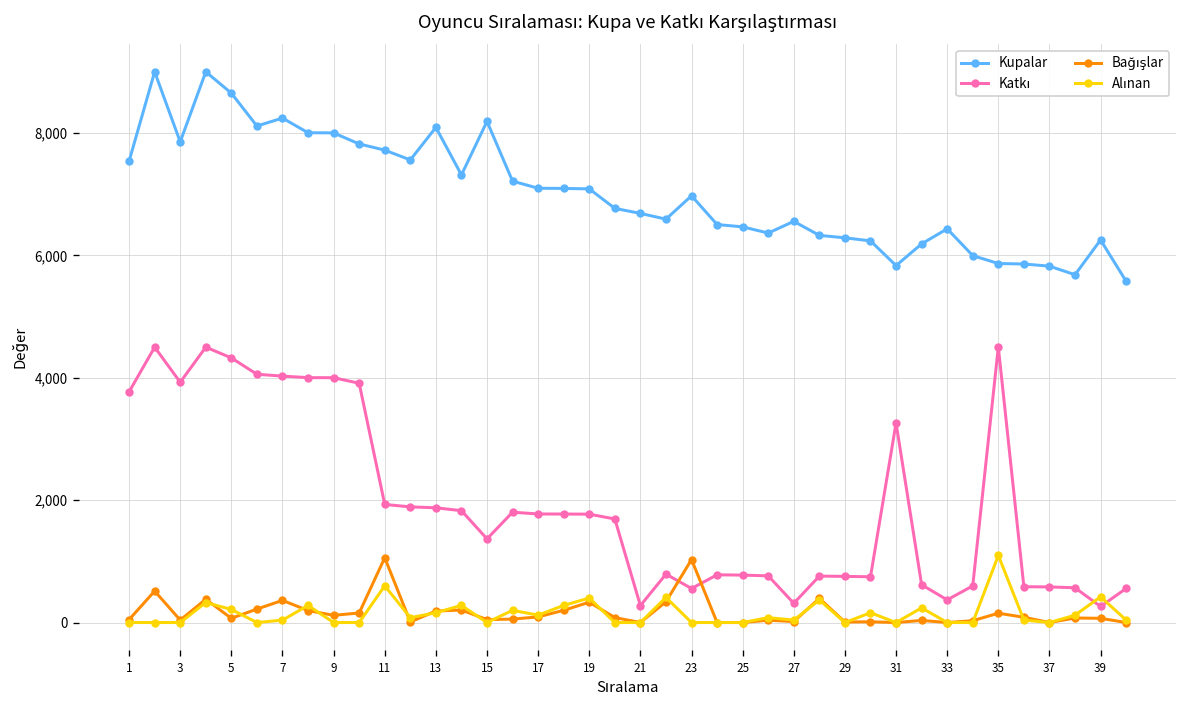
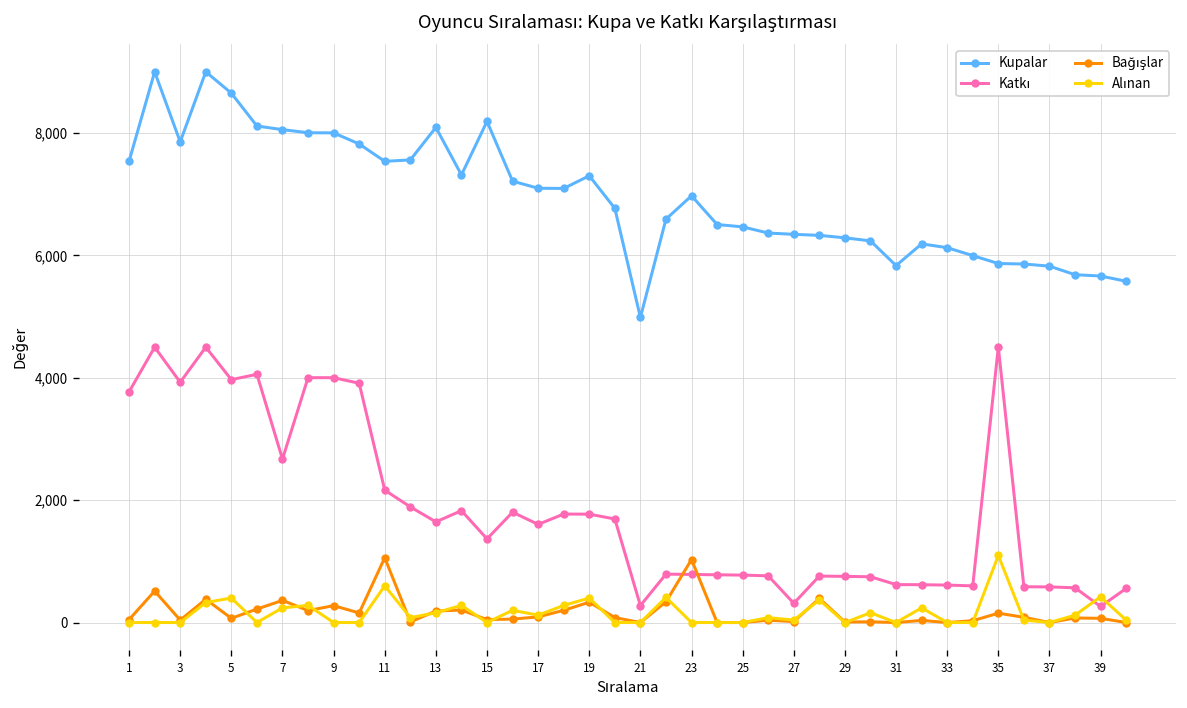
  {
    "Kupalar": {
      "1": "7,500",
      "3": "7,900",
      "5": "8,700",
-     "7": "8,200",
+     "7": "8,100",
      "9": "8,000",
-     "11": "7,700",
+     "11": "7,500",
      "13": "8,100",
      "15": "8,200",
      "17": "7,100",
-     "19": "7,100",
-     "21": "6,700",
+     "19": "7,300",
+     "21": "5,000",
      "23": "7,000",
      "25": "6,500",
-     "27": "6,600",
+     "27": "6,300",
      "29": "6,300",
      "31": "5,800",
-     "33": "6,400",
+     "33": "6,100",
      "35": "5,900",
      "37": "5,800",
-     "39": "6,300"
+     "39": "5,700"
    },
    "Katkı": {
      "1": "3,800",
      "3": "3,900",
-     "5": "4,300",
-     "7": "4,000",
+     "5": "4,000",
+     "7": "2,700",
      "9": "4,000",
-     "11": "1,900",
-     "13": "1,900",
+     "11": "2,200",
+     "13": "1,600",
      "15": "1,400",
-     "17": "1,800",
+     "17": "1,600",
      "19": "1,800",
      "21": "300",
-     "23": "600",
+     "23": "800",
      "25": "800",
      "27": "300",
      "29": "800",
-     "31": "3,300",
-     "33": "400",
+     "31": "600",
+     "33": "600",
      "35": "4,500",
      "37": "600",
      "39": "300"
    },
    "Bağışlar": {
      "5": "100",
      "7": "400",
-     "9": "100",
+     "9": "300",
      "11": "1,100",
      "19": "300",
      "23": "1,000",
      "35": "200",
      "39": "100"
    },
    "Alınan": {
-     "5": "200",
-     "7": "0",
+     "5": "400",
+     "7": "200",
      "9": "0",
      "11": "600",
      "19": "400",
      "23": "0",
      "35": "1,100",
      "39": "400"
    }
  }
